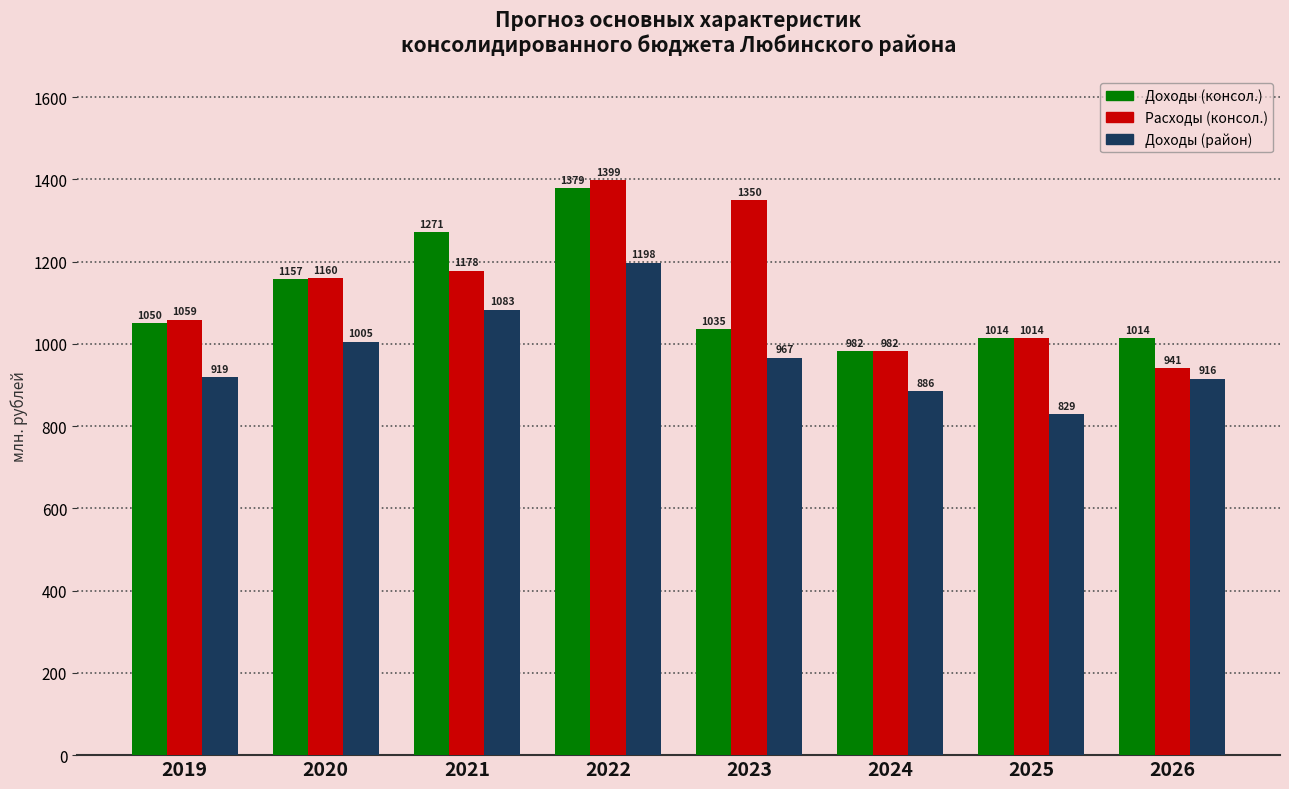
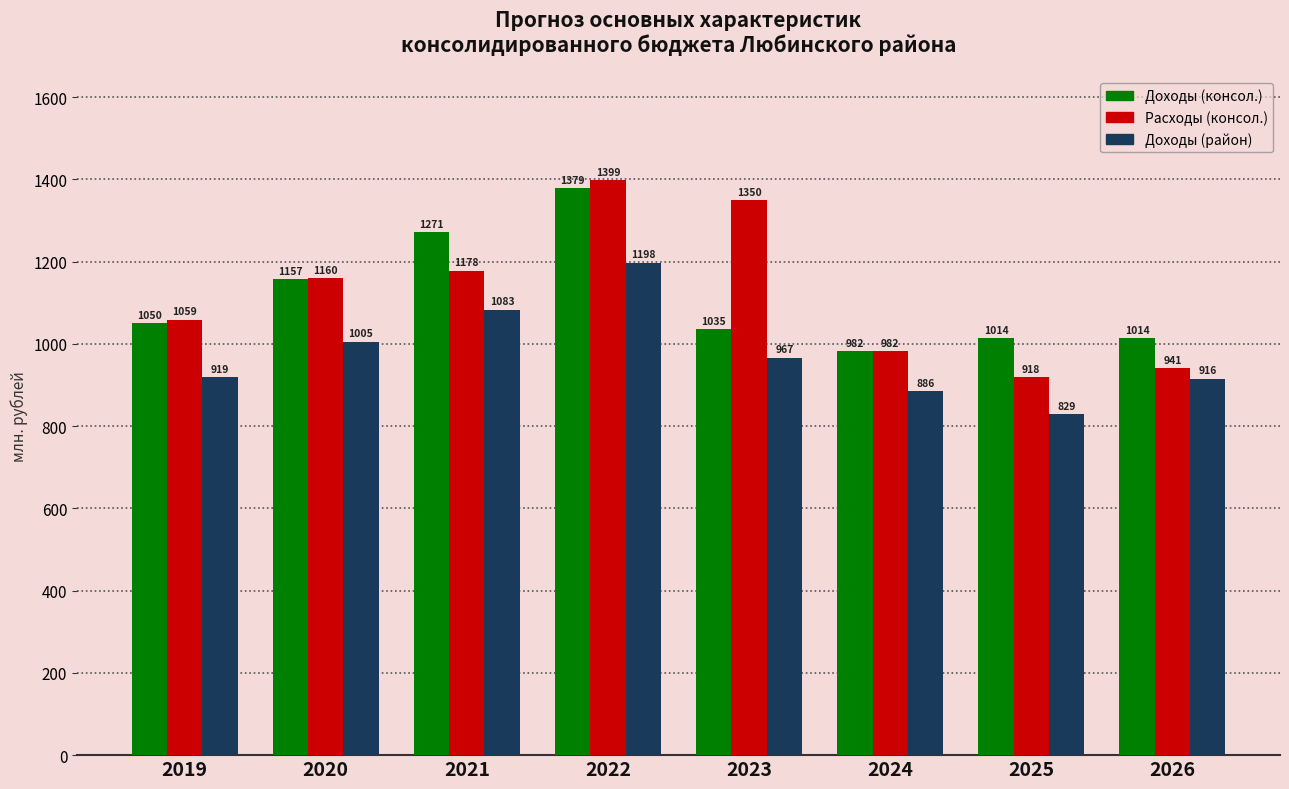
  {
    "Доходы (консол.)": {
      "2019": 1050,
      "2020": 1157,
      "2021": 1271,
      "2022": 1379,
      "2023": 1035,
      "2024": 982,
      "2025": 1014,
      "2026": 1014
    },
    "Расходы (консол.)": {
      "2019": 1059,
      "2020": 1160,
      "2021": 1178,
      "2022": 1399,
      "2023": 1350,
      "2024": 982,
-     "2025": 1014,
+     "2025": 918,
      "2026": 941
    },
    "Доходы (район)": {
      "2019": 919,
      "2020": 1005,
      "2021": 1083,
      "2022": 1198,
      "2023": 967,
      "2024": 886,
      "2025": 829,
      "2026": 916
    }
  }
